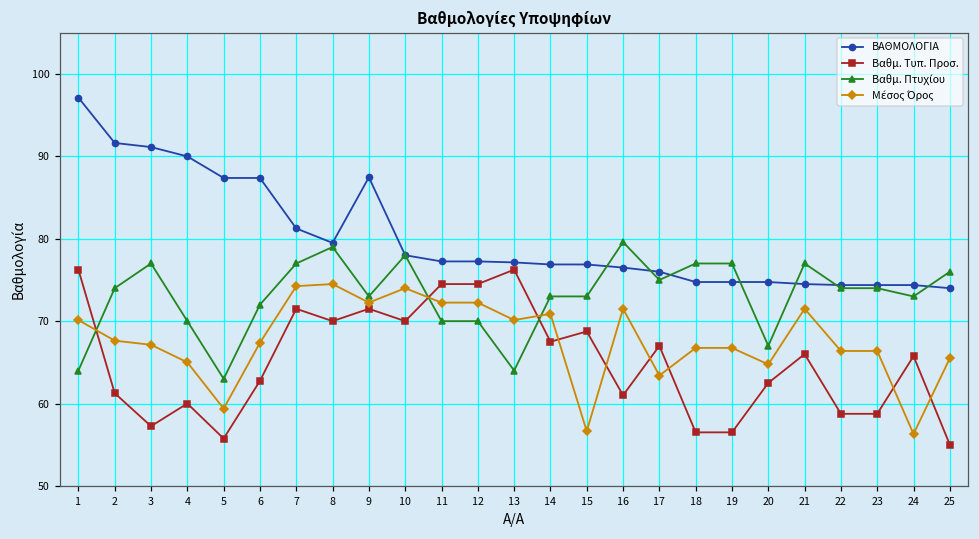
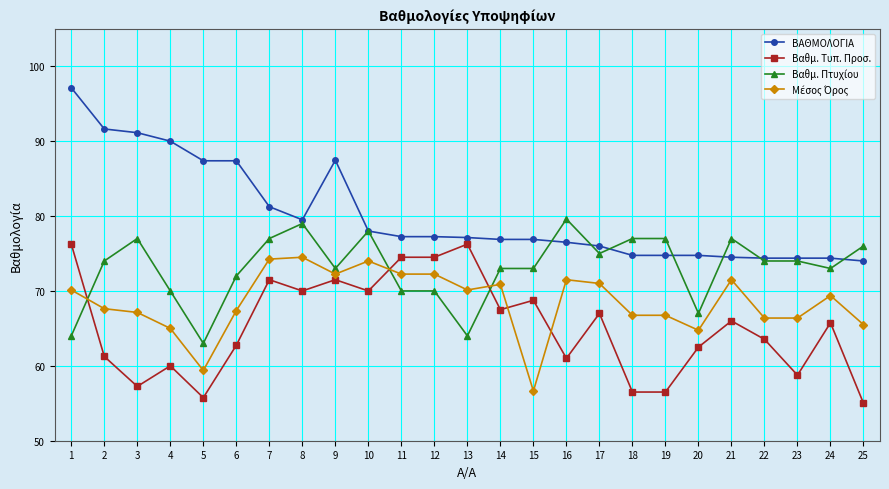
  {
    "ΒΑΘΜΟΛΟΓΙΑ": {
      "1": 97,
      "2": 92,
      "3": 91,
      "4": 90,
      "5": 87,
      "6": 87,
      "7": 81,
      "8": 80,
      "9": 87,
      "11": 77,
      "12": 77,
      "13": 77,
      "14": 77,
      "15": 77,
      "16": 77,
      "17": 76,
      "18": 75,
      "19": 75,
      "20": 75,
      "21": 75,
      "22": 74,
      "23": 74,
      "24": 74,
      "25": 74
    },
    "Βαθμ. Τυπ. Προσ.": {
      "1": 76,
      "2": 61,
      "3": 57,
      "4": 60,
      "5": 56,
      "6": 63,
      "7": 72,
      "8": 70,
      "9": 72,
      "10": 70,
      "11": 75,
      "12": 75,
      "13": 76,
      "14": 68,
      "15": 69,
      "16": 61,
      "17": 67,
      "18": 57,
      "19": 57,
      "20": 63,
      "21": 66,
-     "22": 59,
+     "22": 64,
      "23": 59,
      "24": 66,
      "25": 55
    },
    "Βαθμ. Πτυχίου": {
      "1": 64,
      "2": 74,
      "3": 77,
      "4": 70,
      "5": 63,
      "6": 72,
      "7": 77,
      "8": 79,
      "9": 73,
      "11": 70,
      "12": 70,
      "13": 64,
      "14": 73,
      "15": 73,
      "16": 80,
      "17": 75,
      "18": 77,
      "19": 77,
      "20": 67,
      "21": 77,
      "22": 74,
      "23": 74,
      "24": 73,
      "25": 76
    },
    "Μέσος Όρος": {
      "1": 70,
      "2": 68,
      "3": 67,
      "4": 65,
      "5": 59,
      "6": 67,
      "7": 74,
      "8": 75,
      "9": 72,
      "10": 74,
      "11": 72,
      "12": 72,
      "13": 70,
      "14": 71,
      "15": 57,
      "16": 72,
-     "17": 63,
+     "17": 71,
      "18": 67,
      "19": 67,
      "20": 65,
      "21": 72,
      "22": 66,
      "23": 66,
-     "24": 56,
+     "24": 69,
      "25": 66
    }
  }
